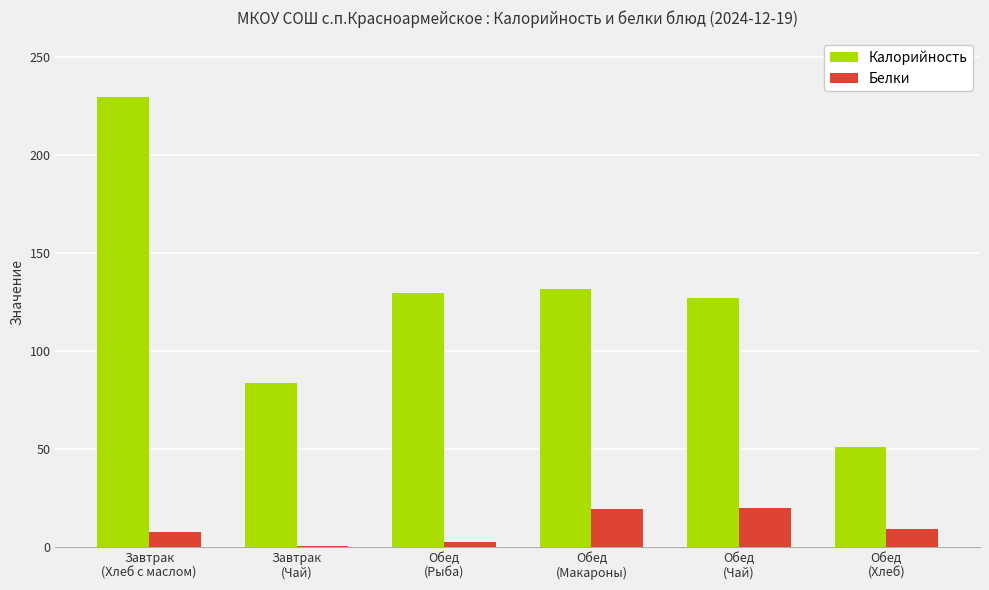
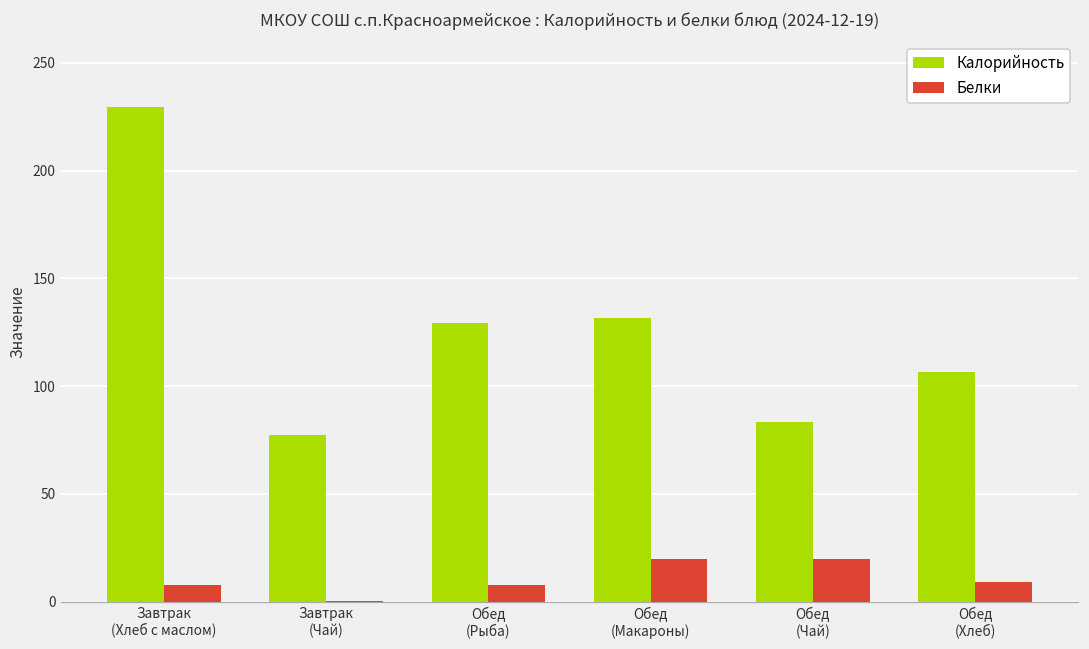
  {
    "Калорийность": {
      "Завтрак (Хлеб с маслом)": 230,
-     "Завтрак (Чай)": 83,
+     "Завтрак (Чай)": 77,
      "Обед (Рыба)": 130,
      "Обед (Макароны)": 132,
-     "Обед (Чай)": 127,
-     "Обед (Хлеб)": 51
+     "Обед (Чай)": 83,
+     "Обед (Хлеб)": 106
    },
    "Белки": {
      "Завтрак (Хлеб с маслом)": 8,
-     "Обед (Рыба)": 3,
+     "Обед (Рыба)": 8,
      "Обед (Макароны)": 20,
      "Обед (Чай)": 20,
      "Обед (Хлеб)": 9
    }
  }
